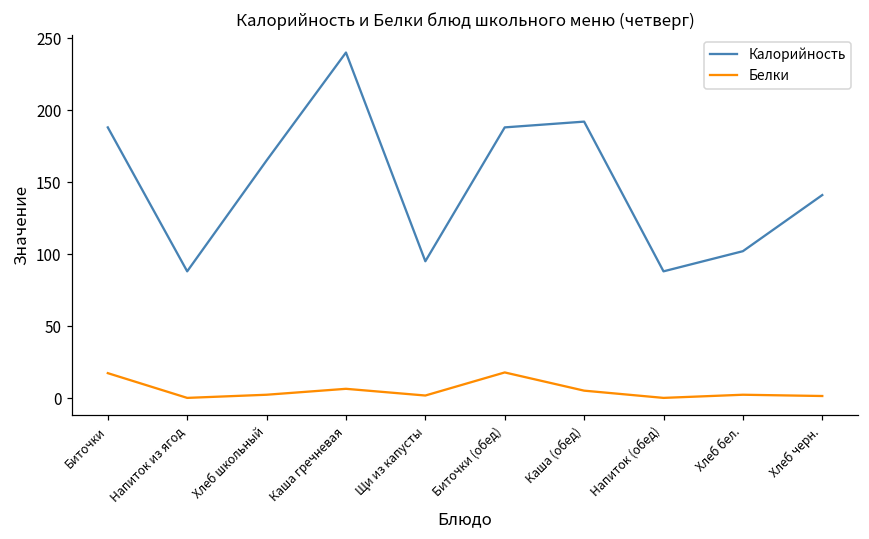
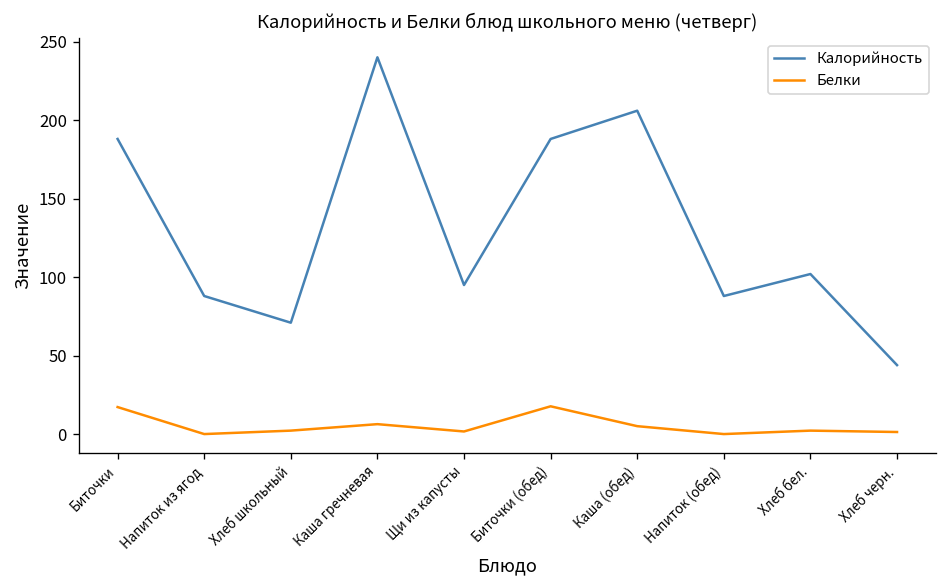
  {
    "Калорийность": {
      "Биточки": 188,
      "Напиток из ягод": 88,
-     "Хлеб школьный": 165,
+     "Хлеб школьный": 71,
      "Каша гречневая": 240,
      "Щи из капусты": 95,
      "Биточки (обед)": 188,
-     "Каша (обед)": 192,
+     "Каша (обед)": 206,
      "Напиток (обед)": 88,
      "Хлеб бел.": 102,
-     "Хлеб черн.": 141
+     "Хлеб черн.": 44
    },
    "Белки": {
      "Биточки": 17,
      "Напиток из ягод": 0,
      "Хлеб школьный": 2,
      "Каша гречневая": 6,
      "Щи из капусты": 2,
      "Биточки (обед)": 18,
      "Каша (обед)": 5,
      "Напиток (обед)": 0,
      "Хлеб бел.": 2,
      "Хлеб черн.": 1
    }
  }
